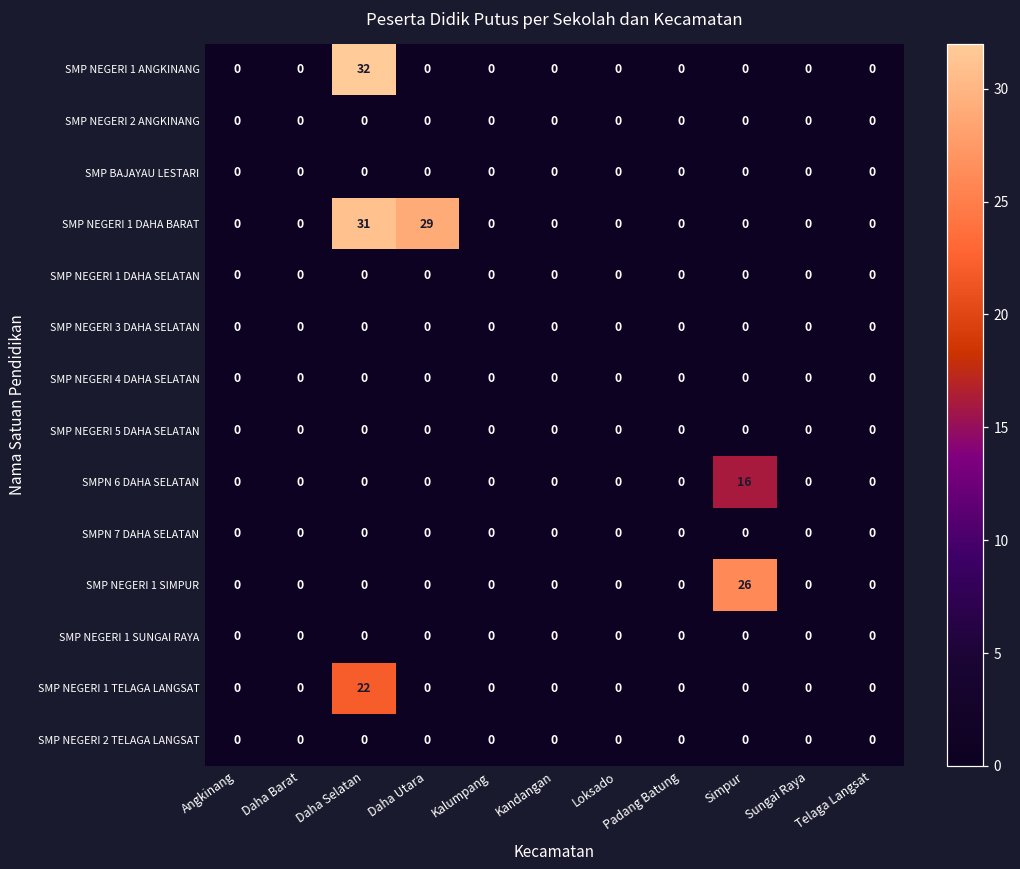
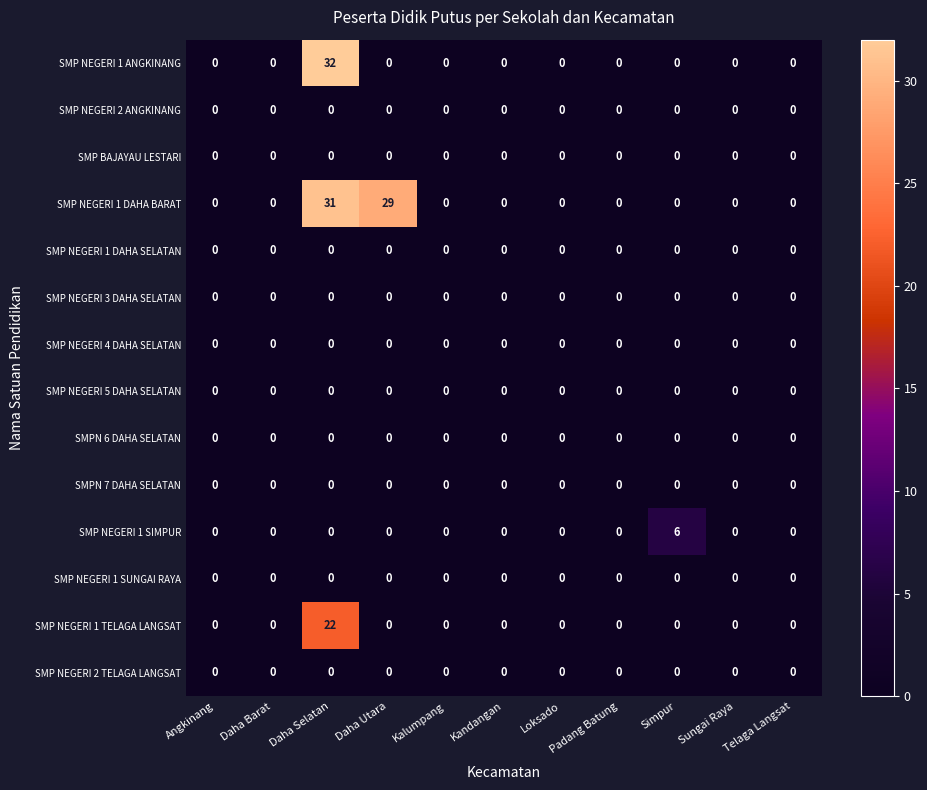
  {
    "SMP NEGERI 1 ANGKINANG": {
      "Angkinang": 0,
      "Daha Barat": 0,
      "Daha Selatan": 32,
      "Daha Utara": 0,
      "Kalumpang": 0,
      "Kandangan": 0,
      "Loksado": 0,
      "Padang Batung": 0,
      "Simpur": 0,
      "Sungai Raya": 0,
      "Telaga Langsat": 0
    },
    "SMP NEGERI 2 ANGKINANG": {
      "Angkinang": 0,
      "Daha Barat": 0,
      "Daha Selatan": 0,
      "Daha Utara": 0,
      "Kalumpang": 0,
      "Kandangan": 0,
      "Loksado": 0,
      "Padang Batung": 0,
      "Simpur": 0,
      "Sungai Raya": 0,
      "Telaga Langsat": 0
    },
    "SMP BAJAYAU LESTARI": {
      "Angkinang": 0,
      "Daha Barat": 0,
      "Daha Selatan": 0,
      "Daha Utara": 0,
      "Kalumpang": 0,
      "Kandangan": 0,
      "Loksado": 0,
      "Padang Batung": 0,
      "Simpur": 0,
      "Sungai Raya": 0,
      "Telaga Langsat": 0
    },
    "SMP NEGERI 1 DAHA BARAT": {
      "Angkinang": 0,
      "Daha Barat": 0,
      "Daha Selatan": 31,
      "Daha Utara": 29,
      "Kalumpang": 0,
      "Kandangan": 0,
      "Loksado": 0,
      "Padang Batung": 0,
      "Simpur": 0,
      "Sungai Raya": 0,
      "Telaga Langsat": 0
    },
    "SMP NEGERI 1 DAHA SELATAN": {
      "Angkinang": 0,
      "Daha Barat": 0,
      "Daha Selatan": 0,
      "Daha Utara": 0,
      "Kalumpang": 0,
      "Kandangan": 0,
      "Loksado": 0,
      "Padang Batung": 0,
      "Simpur": 0,
      "Sungai Raya": 0,
      "Telaga Langsat": 0
    },
    "SMP NEGERI 3 DAHA SELATAN": {
      "Angkinang": 0,
      "Daha Barat": 0,
      "Daha Selatan": 0,
      "Daha Utara": 0,
      "Kalumpang": 0,
      "Kandangan": 0,
      "Loksado": 0,
      "Padang Batung": 0,
      "Simpur": 0,
      "Sungai Raya": 0,
      "Telaga Langsat": 0
    },
    "SMP NEGERI 4 DAHA SELATAN": {
      "Angkinang": 0,
      "Daha Barat": 0,
      "Daha Selatan": 0,
      "Daha Utara": 0,
      "Kalumpang": 0,
      "Kandangan": 0,
      "Loksado": 0,
      "Padang Batung": 0,
      "Simpur": 0,
      "Sungai Raya": 0,
      "Telaga Langsat": 0
    },
    "SMP NEGERI 5 DAHA SELATAN": {
      "Angkinang": 0,
      "Daha Barat": 0,
      "Daha Selatan": 0,
      "Daha Utara": 0,
      "Kalumpang": 0,
      "Kandangan": 0,
      "Loksado": 0,
      "Padang Batung": 0,
      "Simpur": 0,
      "Sungai Raya": 0,
      "Telaga Langsat": 0
    },
    "SMPN 6 DAHA SELATAN": {
      "Angkinang": 0,
      "Daha Barat": 0,
      "Daha Selatan": 0,
      "Daha Utara": 0,
      "Kalumpang": 0,
      "Kandangan": 0,
      "Loksado": 0,
      "Padang Batung": 0,
-     "Simpur": 16,
+     "Simpur": 0,
      "Sungai Raya": 0,
      "Telaga Langsat": 0
    },
    "SMPN 7 DAHA SELATAN": {
      "Angkinang": 0,
      "Daha Barat": 0,
      "Daha Selatan": 0,
      "Daha Utara": 0,
      "Kalumpang": 0,
      "Kandangan": 0,
      "Loksado": 0,
      "Padang Batung": 0,
      "Simpur": 0,
      "Sungai Raya": 0,
      "Telaga Langsat": 0
    },
    "SMP NEGERI 1 SIMPUR": {
      "Angkinang": 0,
      "Daha Barat": 0,
      "Daha Selatan": 0,
      "Daha Utara": 0,
      "Kalumpang": 0,
      "Kandangan": 0,
      "Loksado": 0,
      "Padang Batung": 0,
-     "Simpur": 26,
+     "Simpur": 6,
      "Sungai Raya": 0,
      "Telaga Langsat": 0
    },
    "SMP NEGERI 1 SUNGAI RAYA": {
      "Angkinang": 0,
      "Daha Barat": 0,
      "Daha Selatan": 0,
      "Daha Utara": 0,
      "Kalumpang": 0,
      "Kandangan": 0,
      "Loksado": 0,
      "Padang Batung": 0,
      "Simpur": 0,
      "Sungai Raya": 0,
      "Telaga Langsat": 0
    },
    "SMP NEGERI 1 TELAGA LANGSAT": {
      "Angkinang": 0,
      "Daha Barat": 0,
      "Daha Selatan": 22,
      "Daha Utara": 0,
      "Kalumpang": 0,
      "Kandangan": 0,
      "Loksado": 0,
      "Padang Batung": 0,
      "Simpur": 0,
      "Sungai Raya": 0,
      "Telaga Langsat": 0
    },
    "SMP NEGERI 2 TELAGA LANGSAT": {
      "Angkinang": 0,
      "Daha Barat": 0,
      "Daha Selatan": 0,
      "Daha Utara": 0,
      "Kalumpang": 0,
      "Kandangan": 0,
      "Loksado": 0,
      "Padang Batung": 0,
      "Simpur": 0,
      "Sungai Raya": 0,
      "Telaga Langsat": 0
    }
  }
